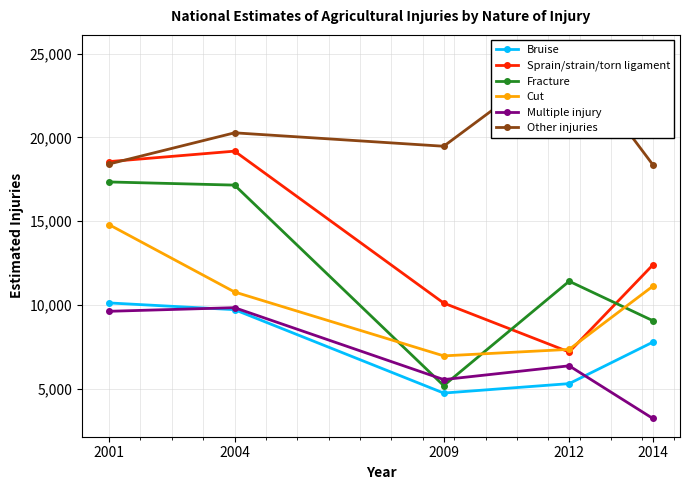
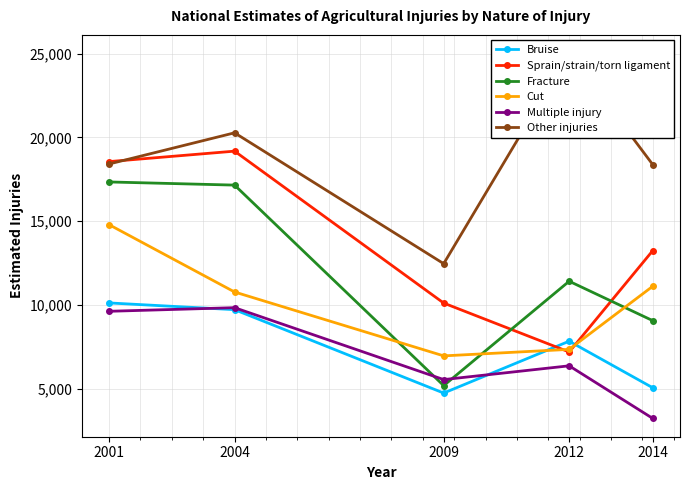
  {
    "Bruise": {
      "2001": "10,100",
      "2009": "4,700",
-     "2012": "5,300",
-     "2014": "7,800"
+     "2012": "7,800",
+     "2014": "5,100"
    },
    "Sprain/strain/torn ligament": {
      "2004": "19,200",
      "2009": "10,100",
      "2012": "7,200",
-     "2014": "12,400"
+     "2014": "13,200"
    },
    "Fracture": {
      "2001": "17,300",
      "2004": "17,200",
      "2009": "5,200",
      "2012": "11,400",
      "2014": "9,100"
    },
    "Cut": {
      "2001": "14,800",
      "2004": "10,800",
      "2009": "7,000",
      "2012": "7,400",
      "2014": "11,100"
    },
    "Multiple injury": {
      "2001": "9,600",
      "2009": "5,500",
      "2012": "6,400",
      "2014": "3,200"
    },
    "Other injuries": {
      "2004": "20,300",
-     "2009": "19,500",
+     "2009": "12,500",
      "2014": "18,400"
    }
  }
